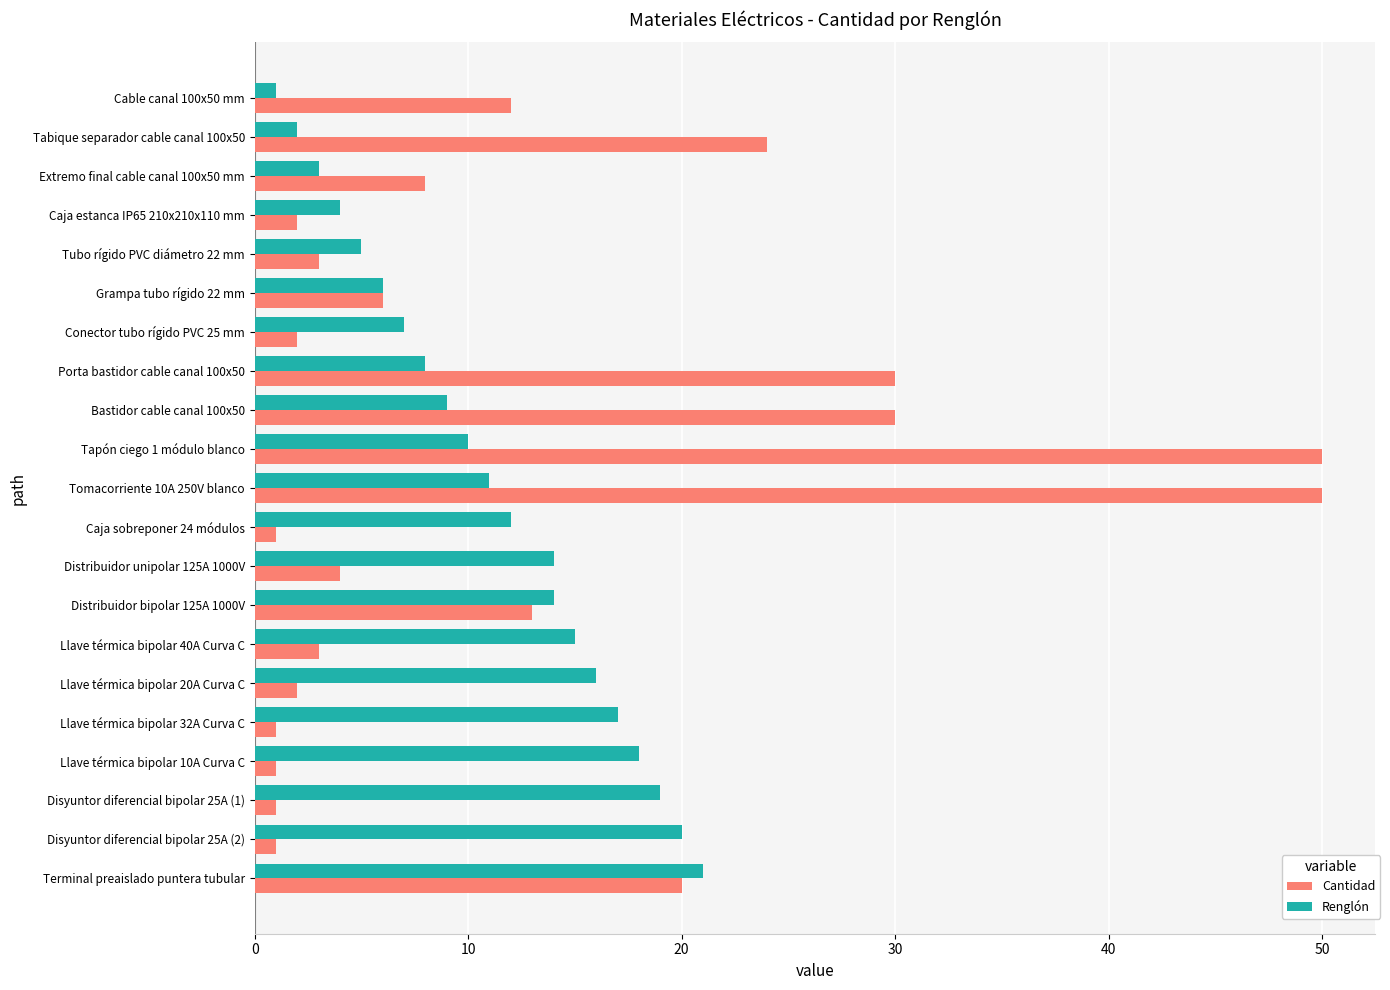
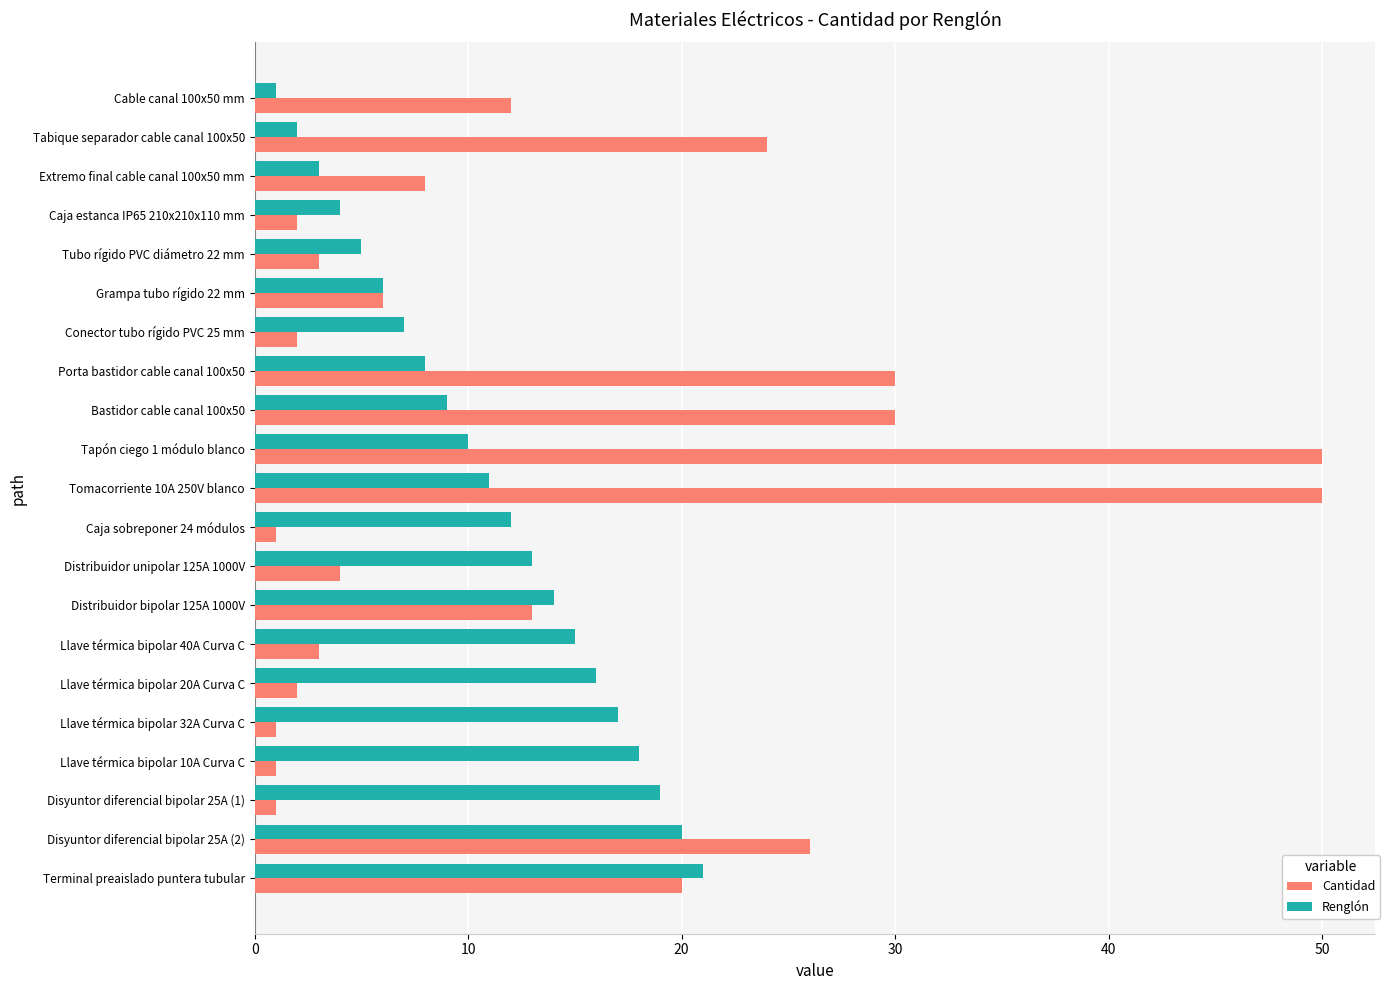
  {
    "Cantidad": {
      "Cable canal 100x50 mm": 12,
      "Tabique separador cable canal 100x50": 24,
      "Extremo final cable canal 100x50 mm": 8,
      "Caja estanca IP65 210x210x110 mm": 2,
      "Tubo rígido PVC diámetro 22 mm": 3,
      "Grampa tubo rígido 22 mm": 6,
      "Conector tubo rígido PVC 25 mm": 2,
      "Porta bastidor cable canal 100x50": 30,
      "Bastidor cable canal 100x50": 30,
      "Tapón ciego 1 módulo blanco": 50,
      "Tomacorriente 10A 250V blanco": 50,
      "Caja sobreponer 24 módulos": 1,
      "Distribuidor unipolar 125A 1000V": 4,
      "Distribuidor bipolar 125A 1000V": 13,
      "Llave térmica bipolar 40A Curva C": 3,
      "Llave térmica bipolar 20A Curva C": 2,
      "Llave térmica bipolar 32A Curva C": 1,
      "Llave térmica bipolar 10A Curva C": 1,
      "Disyuntor diferencial bipolar 25A (1)": 1,
-     "Disyuntor diferencial bipolar 25A (2)": 1,
+     "Disyuntor diferencial bipolar 25A (2)": 26,
      "Terminal preaislado puntera tubular": 20
    },
    "Renglón": {
      "Cable canal 100x50 mm": 1,
      "Tabique separador cable canal 100x50": 2,
      "Extremo final cable canal 100x50 mm": 3,
      "Caja estanca IP65 210x210x110 mm": 4,
      "Tubo rígido PVC diámetro 22 mm": 5,
      "Grampa tubo rígido 22 mm": 6,
      "Conector tubo rígido PVC 25 mm": 7,
      "Porta bastidor cable canal 100x50": 8,
      "Bastidor cable canal 100x50": 9,
      "Tapón ciego 1 módulo blanco": 10,
      "Tomacorriente 10A 250V blanco": 11,
      "Caja sobreponer 24 módulos": 12,
-     "Distribuidor unipolar 125A 1000V": 14,
+     "Distribuidor unipolar 125A 1000V": 13,
      "Distribuidor bipolar 125A 1000V": 14,
      "Llave térmica bipolar 40A Curva C": 15,
      "Llave térmica bipolar 20A Curva C": 16,
      "Llave térmica bipolar 32A Curva C": 17,
      "Llave térmica bipolar 10A Curva C": 18,
      "Disyuntor diferencial bipolar 25A (1)": 19,
      "Disyuntor diferencial bipolar 25A (2)": 20,
      "Terminal preaislado puntera tubular": 21
    }
  }
